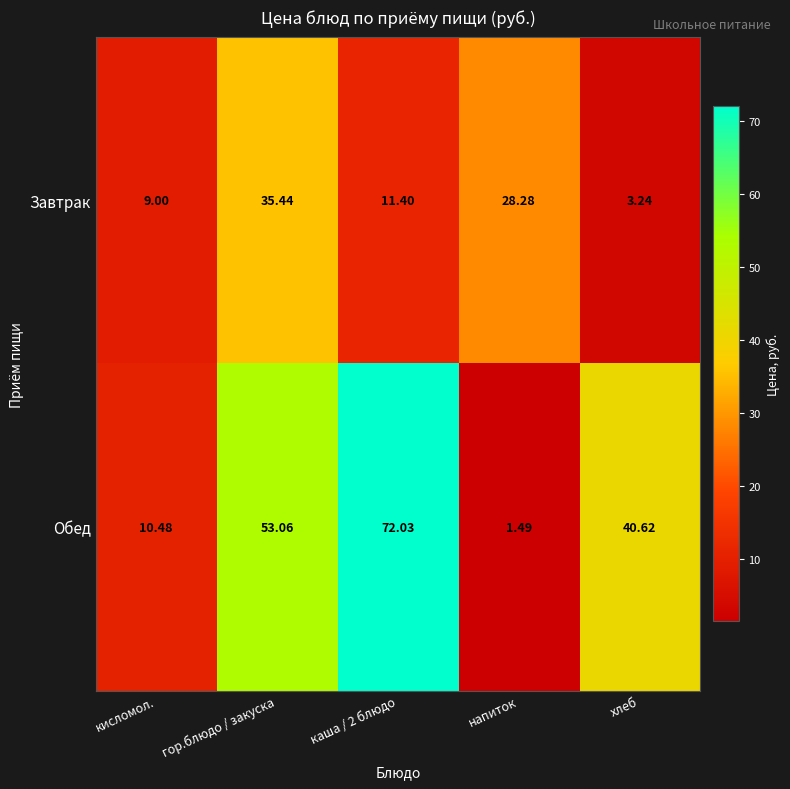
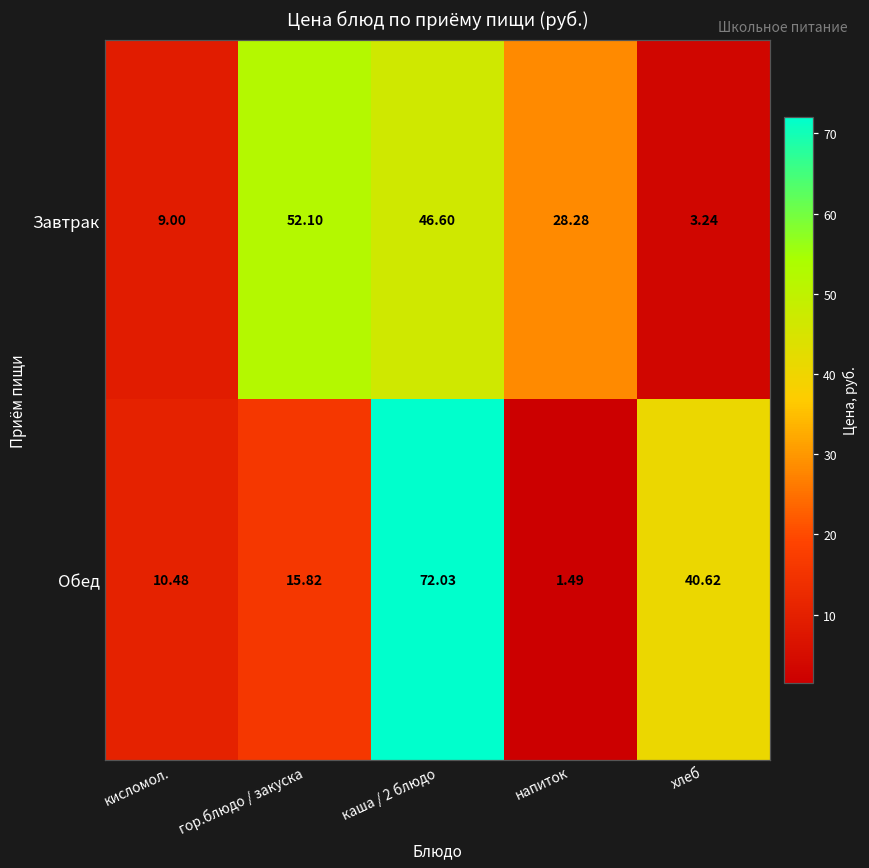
  {
    "Завтрак": {
      "кисломол.": 9.00,
-     "гор.блюдо / закуска": 35.44,
-     "каша / 2 блюдо": 11.40,
+     "гор.блюдо / закуска": 52.10,
+     "каша / 2 блюдо": 46.60,
      "напиток": 28.28,
      "хлеб": 3.24
    },
    "Обед": {
      "кисломол.": 10.48,
-     "гор.блюдо / закуска": 53.06,
+     "гор.блюдо / закуска": 15.82,
      "каша / 2 блюдо": 72.03,
      "напиток": 1.49,
      "хлеб": 40.62
    }
  }
